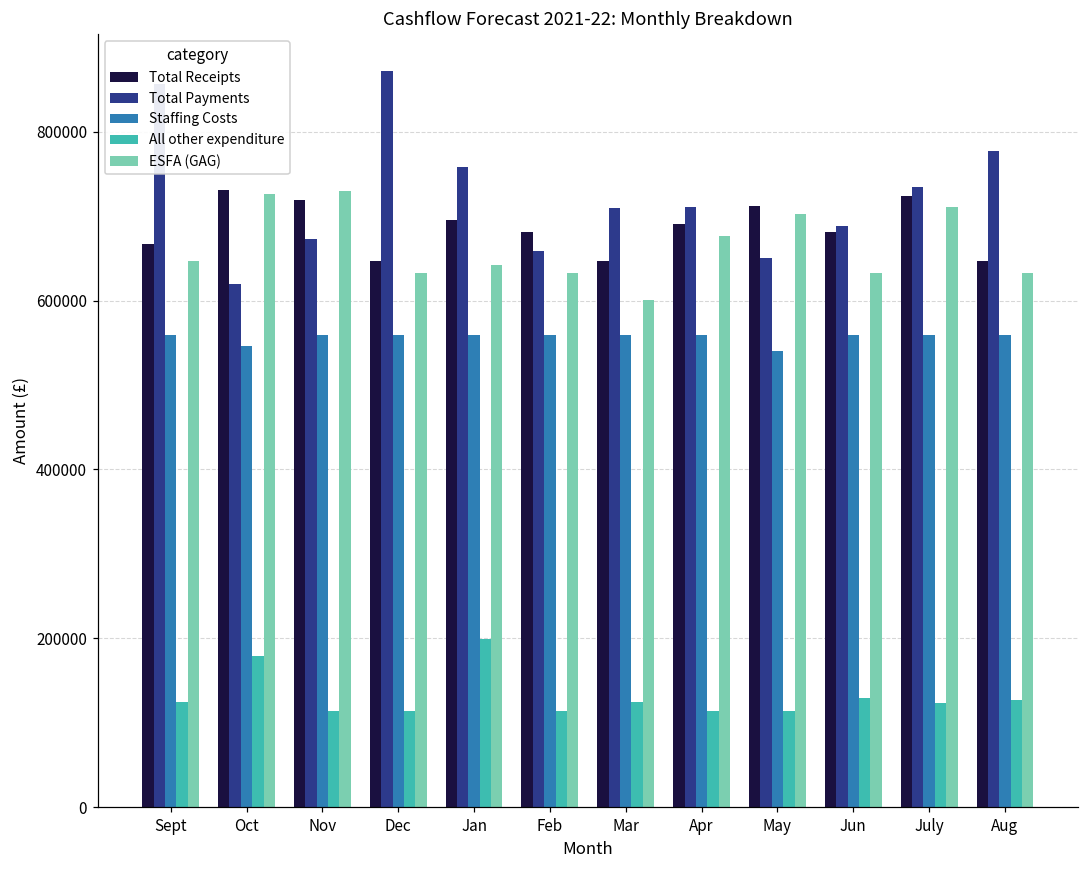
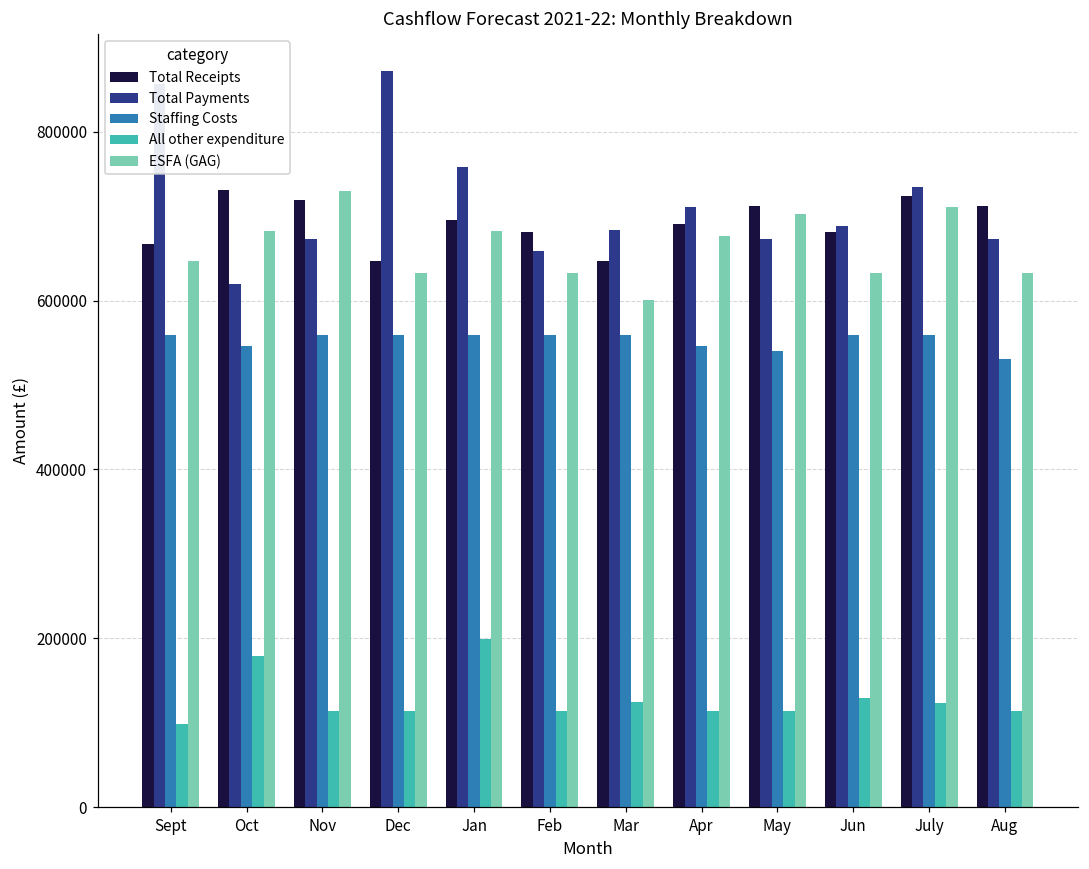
  {
    "Total Receipts": {
      "Sept": 670000,
      "Oct": 730000,
      "Nov": 720000,
      "Dec": 650000,
      "Jan": 700000,
      "Feb": 680000,
      "Mar": 650000,
      "Apr": 690000,
      "May": 710000,
      "Jun": 680000,
      "July": 720000,
-     "Aug": 650000
+     "Aug": 710000
    },
    "Total Payments": {
      "Oct": 620000,
      "Nov": 670000,
      "Dec": 870000,
      "Jan": 760000,
      "Feb": 660000,
-     "Mar": 710000,
+     "Mar": 680000,
      "Apr": 710000,
-     "May": 650000,
+     "May": 670000,
      "Jun": 690000,
      "July": 730000,
-     "Aug": 780000
+     "Aug": 670000
    },
    "Staffing Costs": {
      "Sept": 560000,
      "Oct": 550000,
      "Nov": 560000,
      "Dec": 560000,
      "Jan": 560000,
      "Feb": 560000,
      "Mar": 560000,
-     "Apr": 560000,
+     "Apr": 550000,
      "May": 540000,
      "Jun": 560000,
      "July": 560000,
-     "Aug": 560000
+     "Aug": 530000
    },
    "All other expenditure": {
-     "Sept": 120000,
+     "Sept": 100000,
      "Oct": 180000,
      "Nov": 110000,
      "Dec": 110000,
      "Jan": 200000,
      "Feb": 110000,
      "Mar": 120000,
      "Apr": 110000,
      "May": 110000,
      "Jun": 130000,
      "July": 120000,
-     "Aug": 130000
+     "Aug": 110000
    },
    "ESFA (GAG)": {
      "Sept": 650000,
-     "Oct": 730000,
+     "Oct": 680000,
      "Nov": 730000,
      "Dec": 630000,
-     "Jan": 640000,
+     "Jan": 680000,
      "Feb": 630000,
      "Mar": 600000,
      "Apr": 680000,
      "May": 700000,
      "Jun": 630000,
      "July": 710000,
      "Aug": 630000
    }
  }
